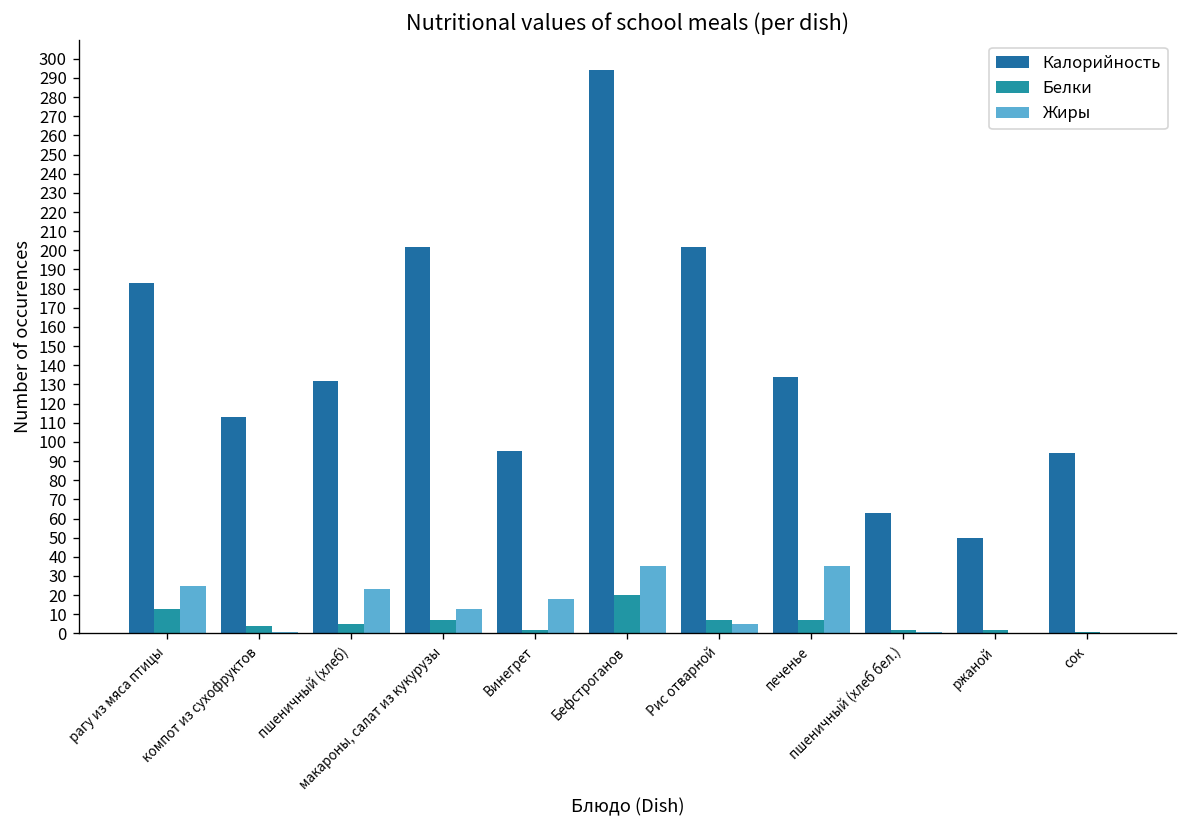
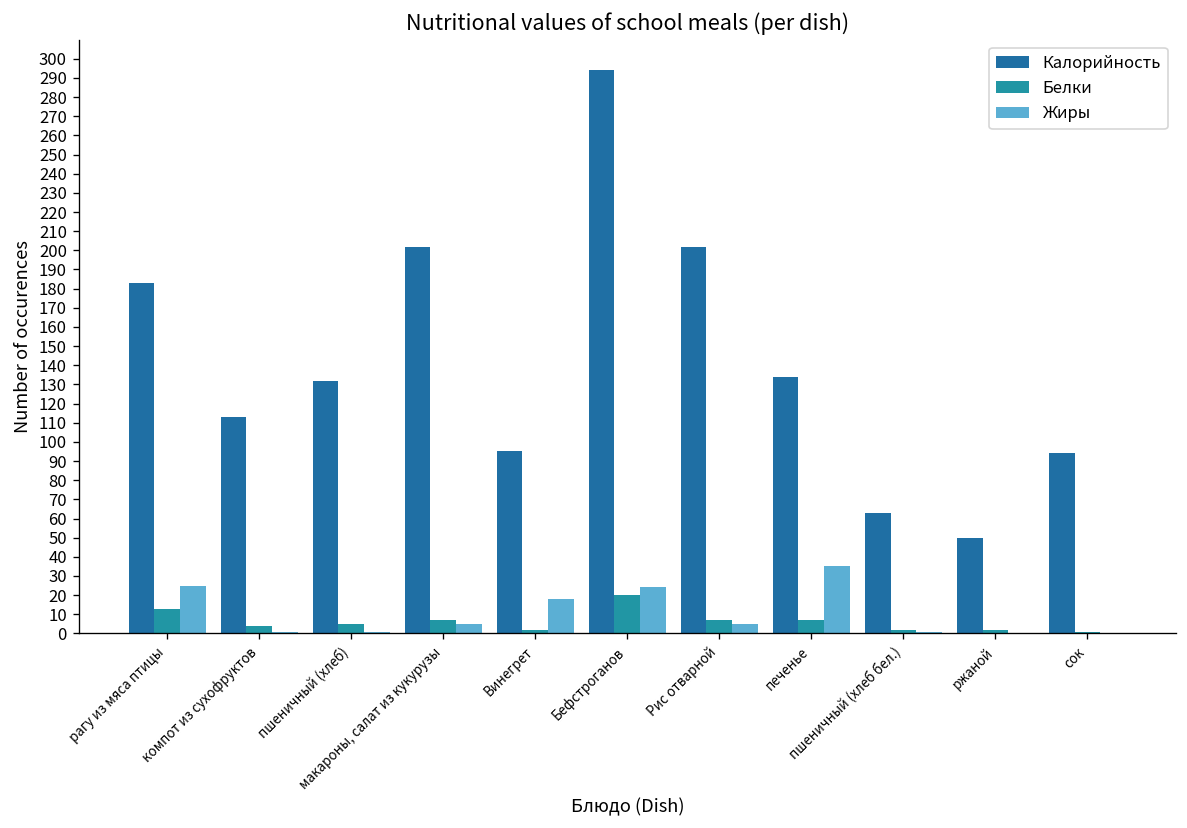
  {
    "Жиры": {
      "рагу из мяса птицы": 25,
-     "пшеничный (хлеб)": 23,
-     "макароны, салат из кукурузы": 13,
+     "пшеничный (хлеб)": 1,
+     "макароны, салат из кукурузы": 5,
      "Винегрет": 18,
-     "Бефстроганов": 35,
+     "Бефстроганов": 24,
      "Рис отварной": 5,
      "печенье": 35,
      "ржаной": 0,
      "сок": 0
    }
  }
